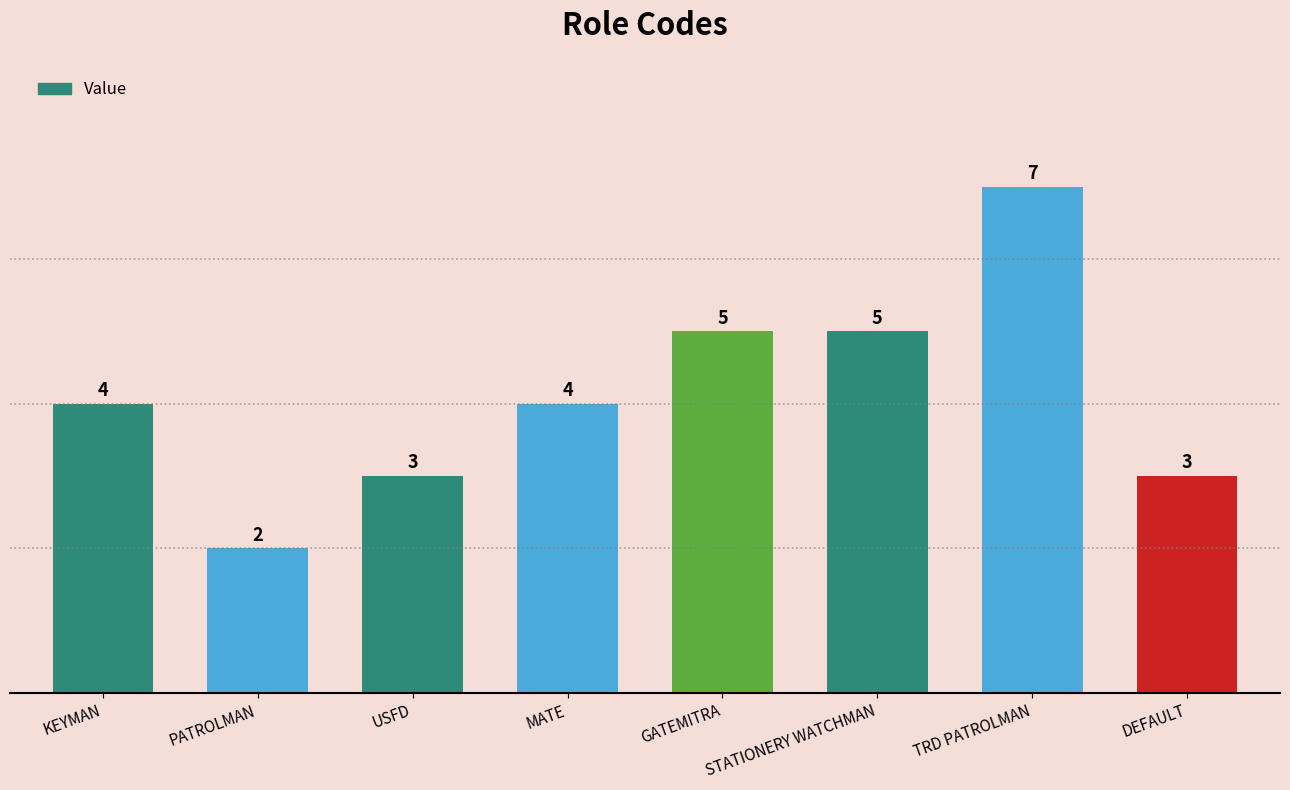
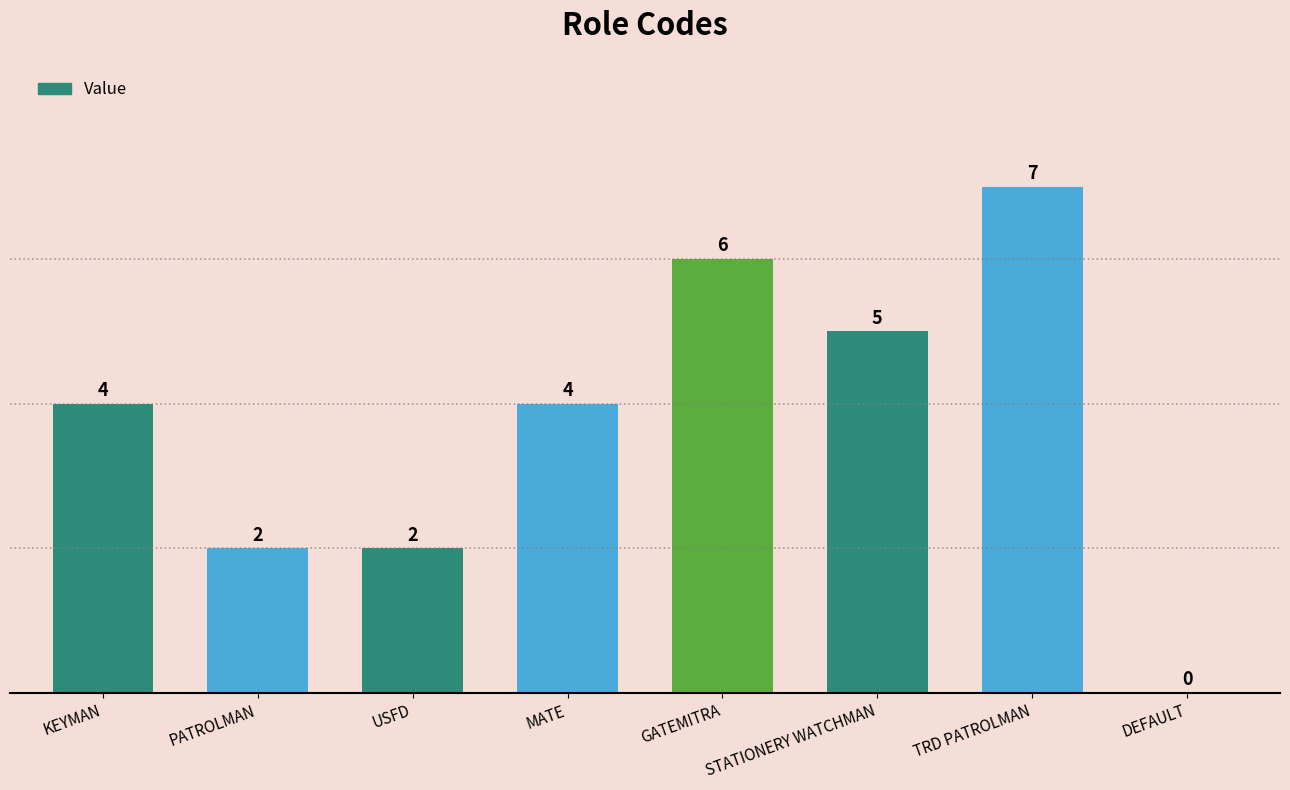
  {
    "KEYMAN": 4,
    "PATROLMAN": 2,
-   "USFD": 3,
+   "USFD": 2,
    "MATE": 4,
-   "GATEMITRA": 5,
+   "GATEMITRA": 6,
    "STATIONERY WATCHMAN": 5,
    "TRD PATROLMAN": 7,
-   "DEFAULT": 3
+   "DEFAULT": 0
  }
